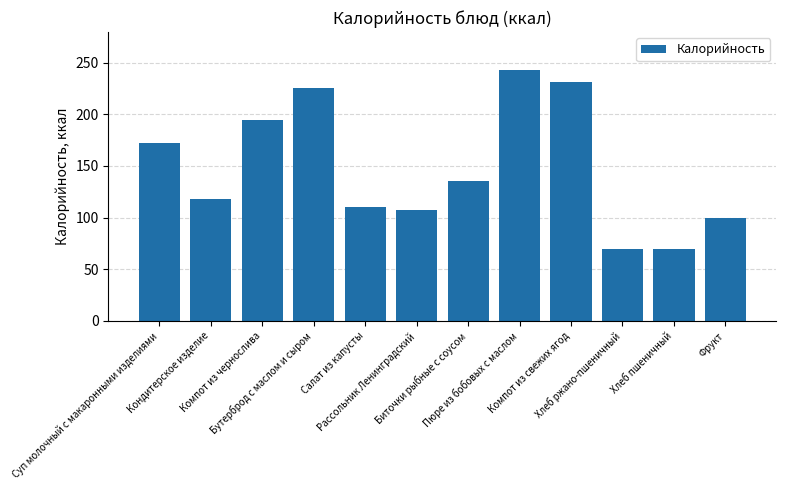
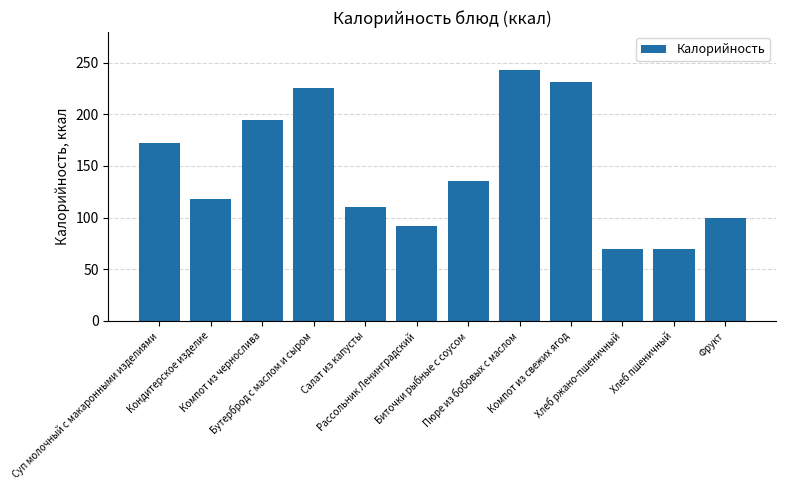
  {
    "Суп молочный с макаронными изделиями": 172,
    "Кондитерское изделие": 118,
    "Компот из чернослива": 194,
    "Бутерброд с маслом и сыром": 226,
    "Салат из капусты": 110,
-   "Рассольник Ленинградский": 107,
+   "Рассольник Ленинградский": 92,
    "Биточки рыбные с соусом": 135,
    "Пюре из бобовых с маслом": 243,
    "Компот из свежих ягод": 231,
    "Хлеб ржано-пшеничный": 70,
    "Хлеб пшеничный": 70,
    "Фрукт": 100
  }
